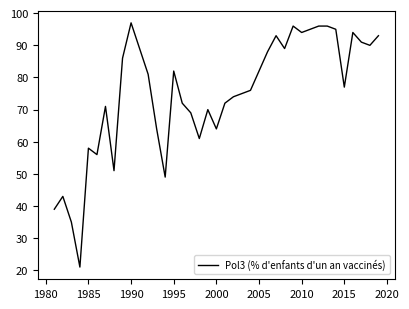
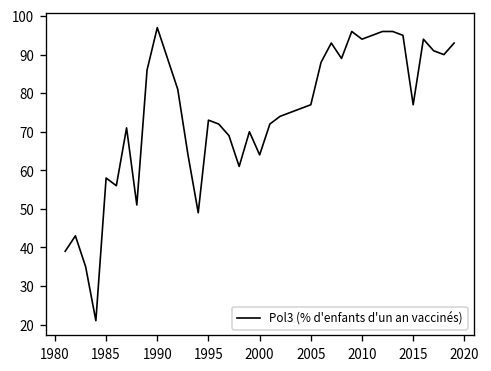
  {
    "1985": 58,
    "1990": 97,
-   "1995": 82,
+   "1995": 73,
    "2000": 64,
-   "2005": 82,
+   "2005": 77,
    "2010": 94,
    "2015": 77
  }
